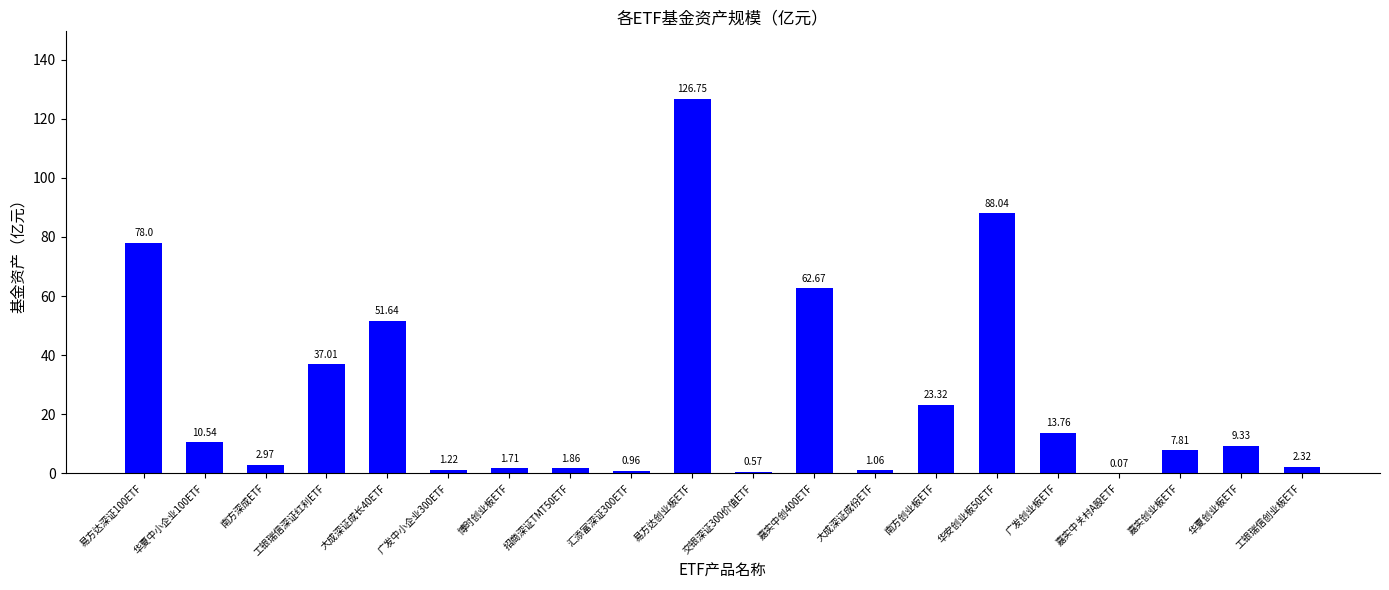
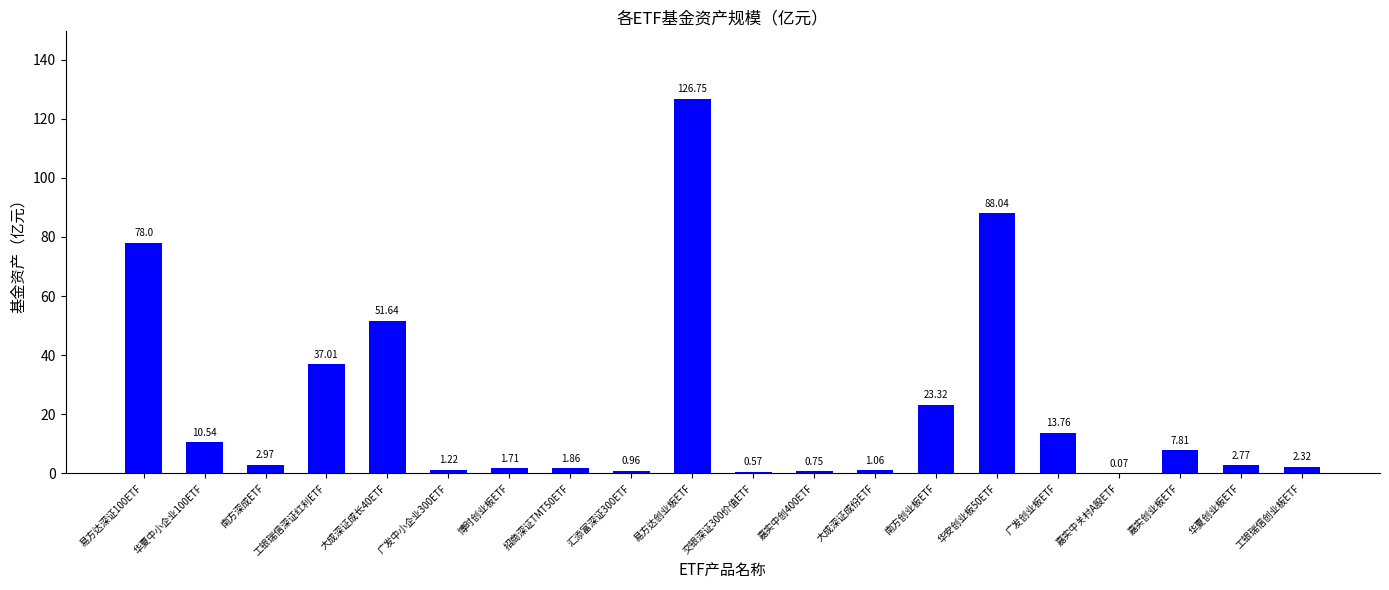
  {
    "易方达深证100ETF": 78.0,
    "华夏中小企业100ETF": 10.54,
    "南方深成ETF": 2.97,
    "工银瑞信深证红利ETF": 37.01,
    "大成深证成长40ETF": 51.64,
    "广发中小企业300ETF": 1.22,
    "博时创业板ETF": 1.71,
    "招商深证TMT50ETF": 1.86,
    "汇添富深证300ETF": 0.96,
    "易方达创业板ETF": 126.75,
    "交银深证300价值ETF": 0.57,
-   "嘉实中创400ETF": 62.67,
+   "嘉实中创400ETF": 0.75,
    "大成深证成份ETF": 1.06,
    "南方创业板ETF": 23.32,
    "华安创业板50ETF": 88.04,
    "广发创业板ETF": 13.76,
    "嘉实中关村A股ETF": 0.07,
    "嘉实创业板ETF": 7.81,
-   "华夏创业板ETF": 9.33,
+   "华夏创业板ETF": 2.77,
    "工银瑞信创业板ETF": 2.32
  }
